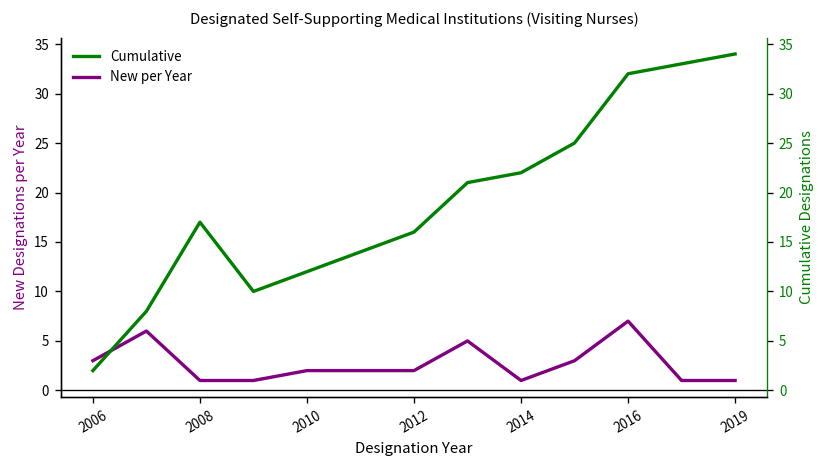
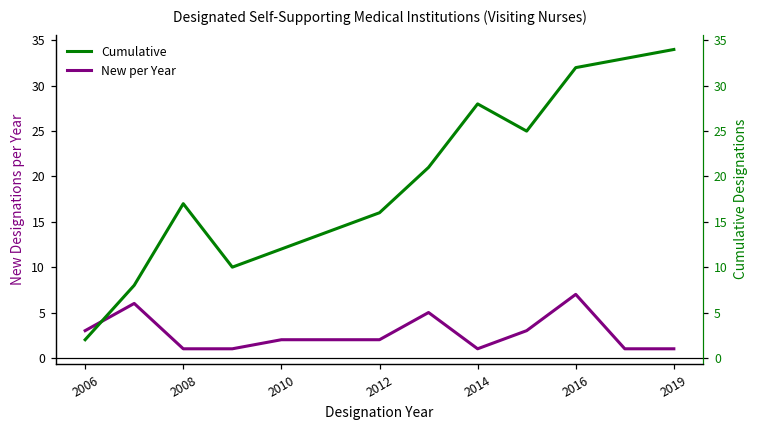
  {
    "New per Year": {
      "2006": 3,
      "2008": 1,
      "2010": 2,
      "2012": 2,
      "2014": 1,
      "2016": 7,
      "2019": 1
    },
    "Cumulative": {
      "2006": 2,
      "2008": 17,
      "2010": 12,
      "2012": 16,
-     "2014": 22,
+     "2014": 28,
      "2016": 32,
      "2019": 34
    }
  }
